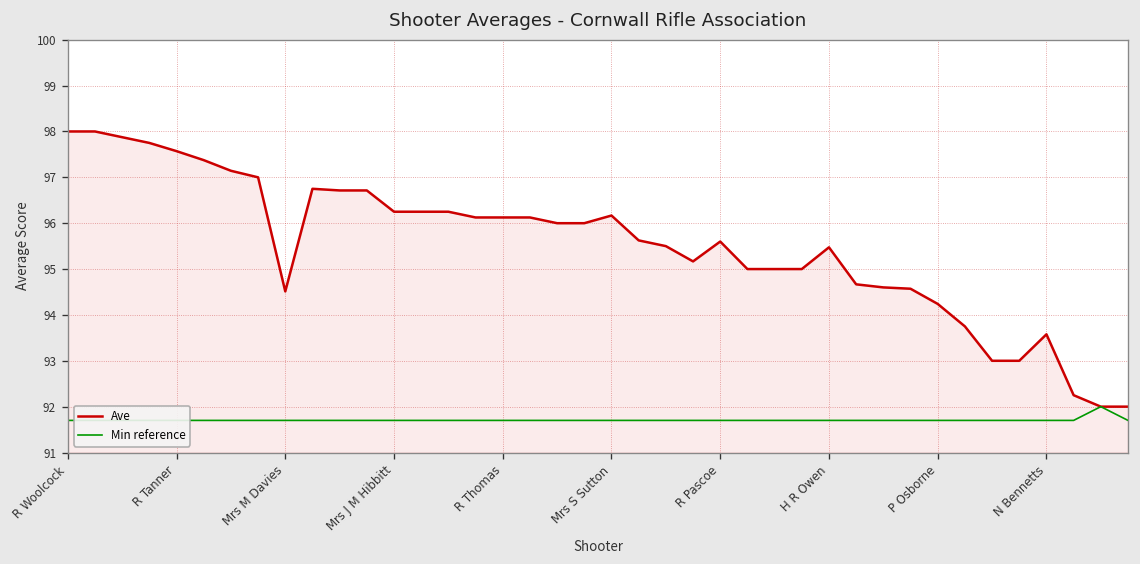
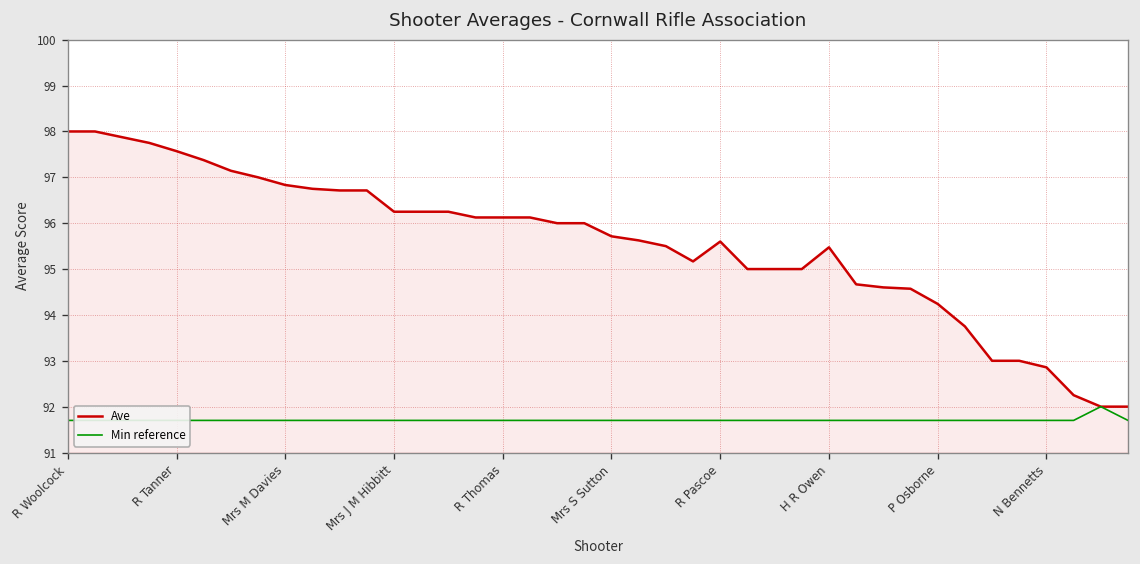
  {
    "Ave": {
      "R Woolcock": 98.0,
      "R Tanner": 97.6,
-     "Mrs M Davies": 94.5,
+     "Mrs M Davies": 96.8,
      "Mrs J M Hibbitt": 96.3,
      "R Thomas": 96.1,
-     "Mrs S Sutton": 96.2,
+     "Mrs S Sutton": 95.7,
      "R Pascoe": 95.6,
      "H R Owen": 95.5,
      "P Osborne": 94.2,
-     "N Bennetts": 93.6
+     "N Bennetts": 92.9
    },
    "Min reference": {
      "R Woolcock": 91.7,
      "Mrs M Davies": 91.7,
      "Mrs J M Hibbitt": 91.7,
      "R Thomas": 91.7,
      "Mrs S Sutton": 91.7,
      "R Pascoe": 91.7,
      "H R Owen": 91.7,
      "P Osborne": 91.7,
      "N Bennetts": 91.7
    }
  }
